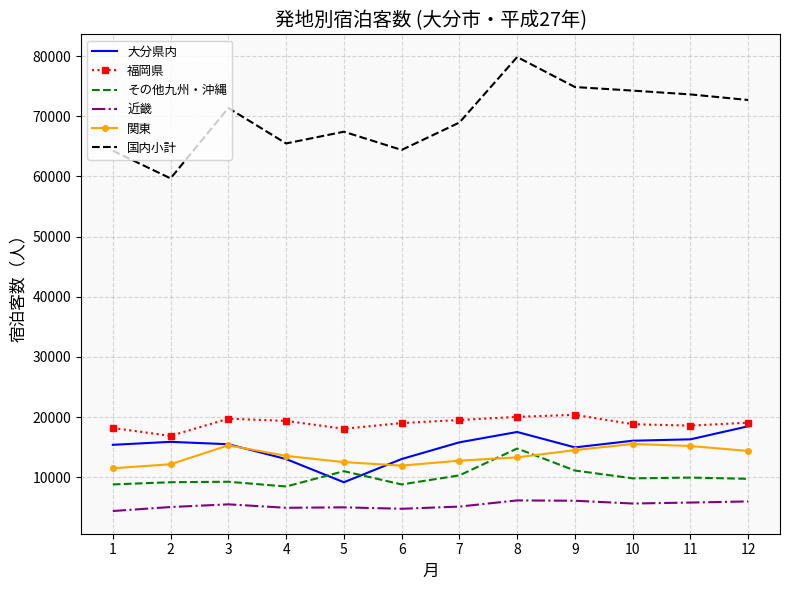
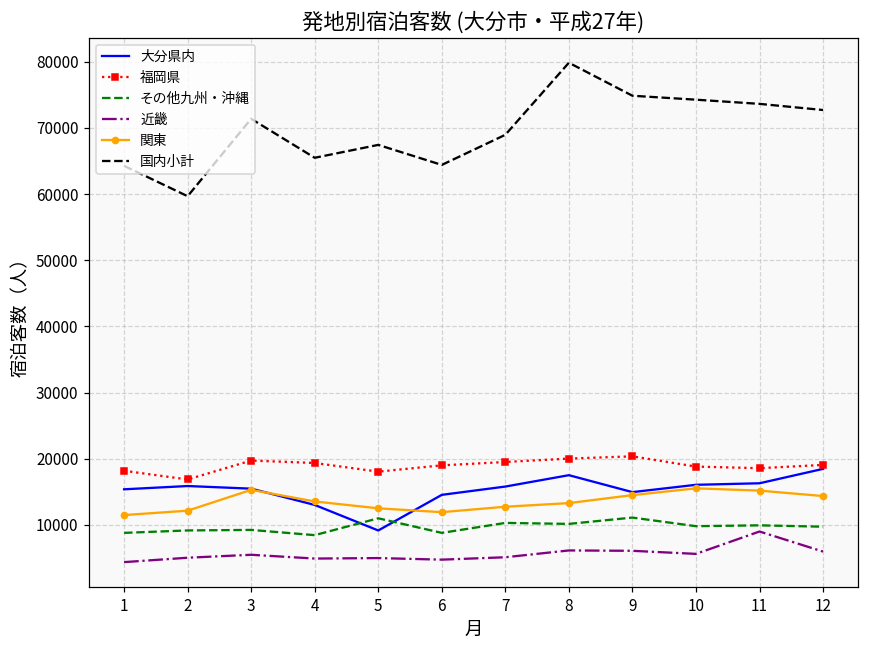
  {
    "大分県内": {
      "1": 15000,
      "2": 16000,
      "4": 13000,
      "5": 9000,
-     "6": 13000,
+     "6": 15000,
      "7": 16000,
      "8": 18000,
      "9": 15000,
      "10": 16000,
      "11": 16000,
      "12": 18000
    },
    "福岡県": {
      "1": 18000,
      "2": 17000,
      "3": 20000,
      "4": 19000,
      "5": 18000,
      "6": 19000,
      "7": 20000,
      "8": 20000,
      "9": 20000,
      "10": 19000,
      "11": 19000,
      "12": 19000
    },
    "その他九州・沖縄": {
      "1": 9000,
      "2": 9000,
      "3": 9000,
      "4": 8000,
      "5": 11000,
      "6": 9000,
      "7": 10000,
-     "8": 15000,
+     "8": 10000,
      "9": 11000,
      "10": 10000,
      "11": 10000,
      "12": 10000
    },
    "近畿": {
      "1": 4000,
      "2": 5000,
      "3": 5000,
      "4": 5000,
      "5": 5000,
      "6": 5000,
      "7": 5000,
      "8": 6000,
      "9": 6000,
      "10": 6000,
-     "11": 6000,
+     "11": 9000,
      "12": 6000
    },
    "関東": {
      "1": 11000,
      "2": 12000,
      "4": 14000,
      "5": 13000,
      "6": 12000,
      "7": 13000,
      "8": 13000,
      "9": 15000,
      "10": 16000,
      "11": 15000,
      "12": 14000
    },
    "国内小計": {
      "2": 60000,
      "4": 65000,
      "5": 67000,
      "6": 64000,
      "7": 69000,
      "8": 80000,
      "9": 75000,
      "10": 74000,
      "11": 74000,
      "12": 73000
    }
  }
